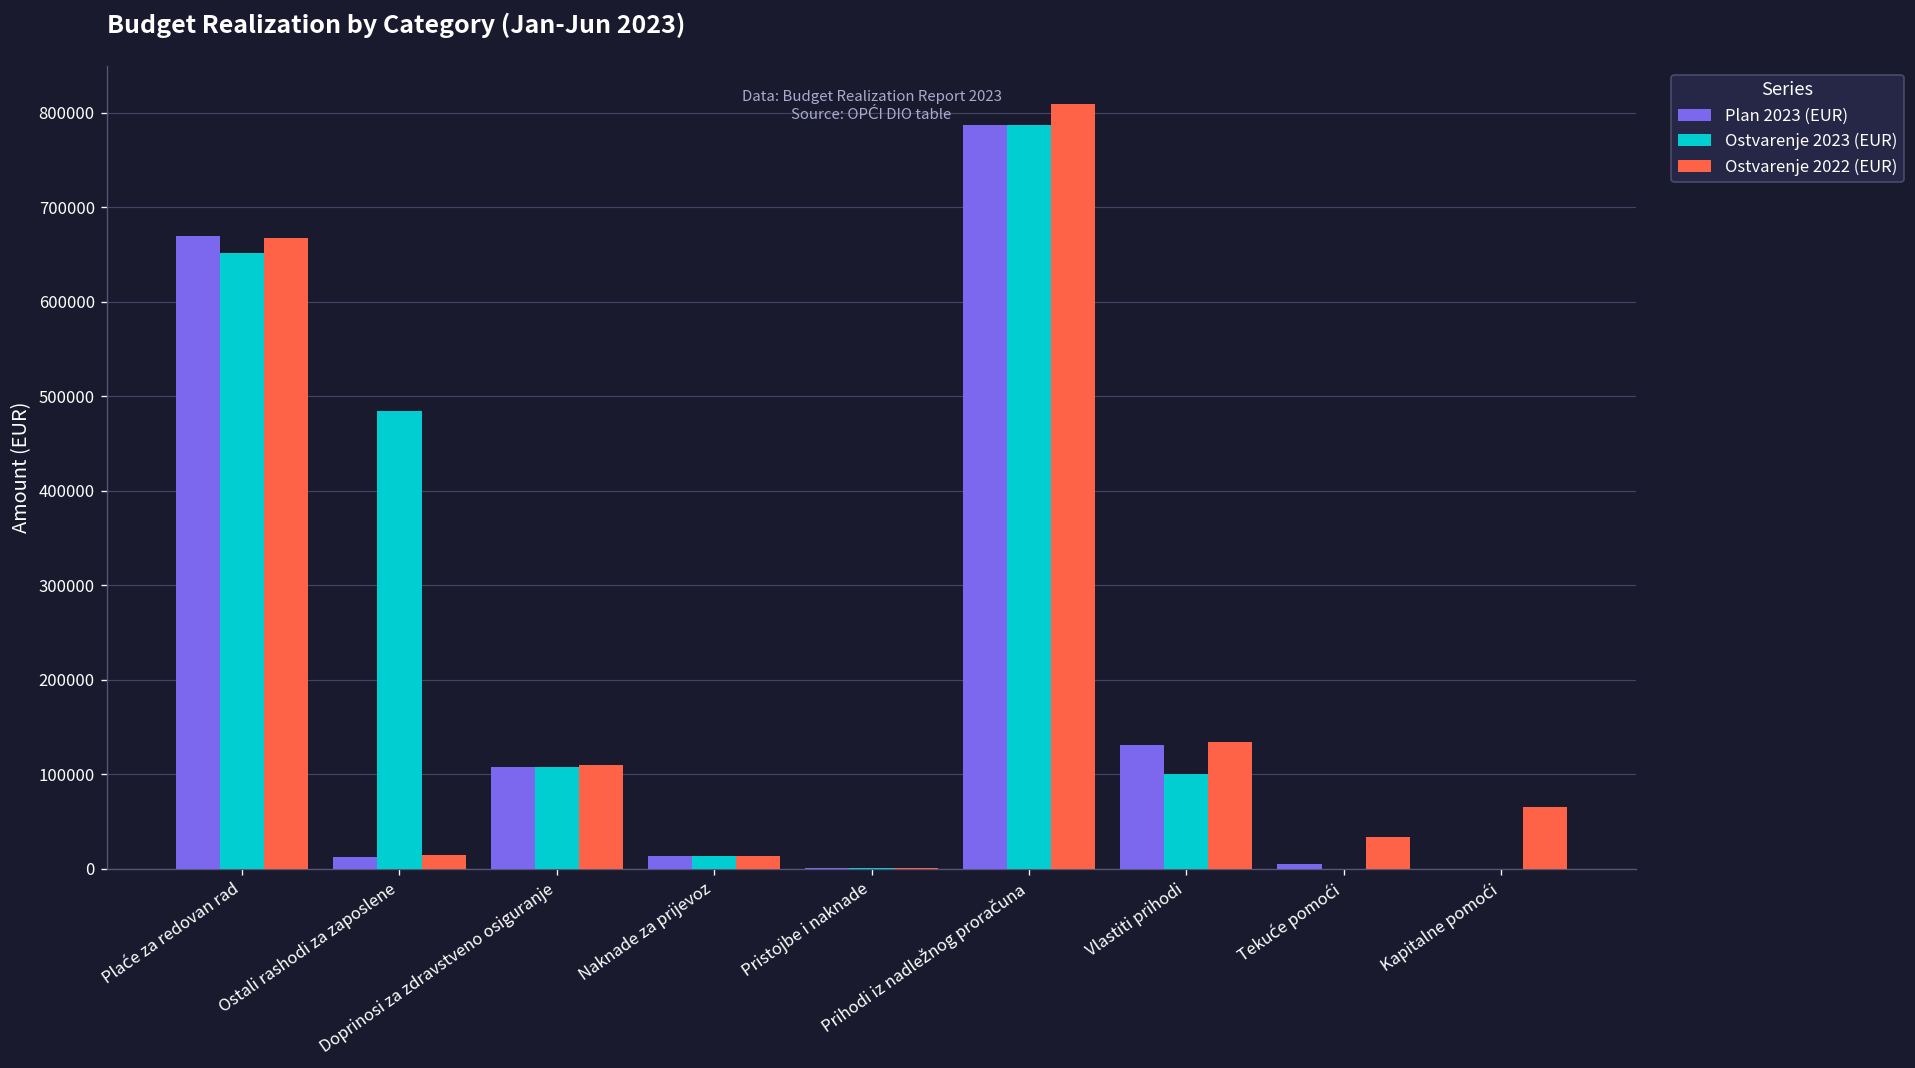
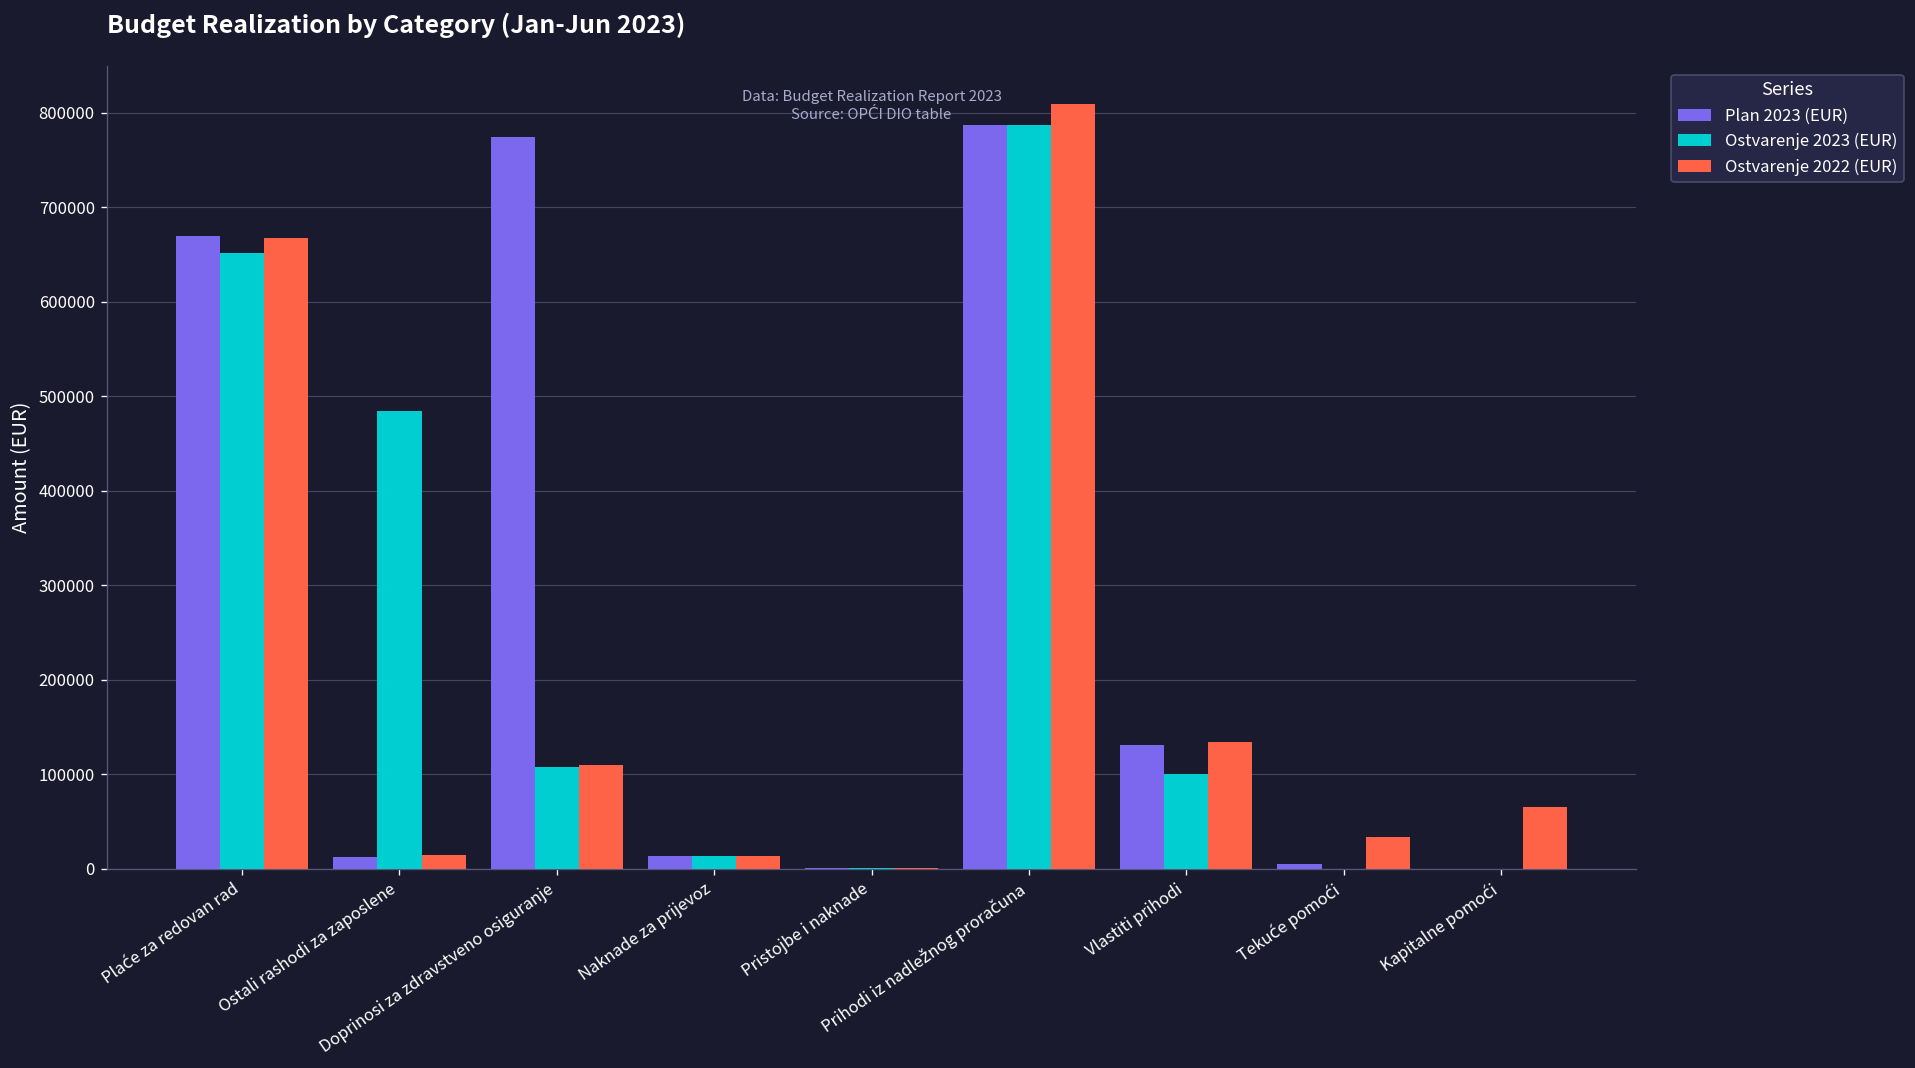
  {
    "Plan 2023 (EUR)": {
      "Plaće za redovan rad": 670000,
      "Ostali rashodi za zaposlene": 10000,
-     "Doprinosi za zdravstveno osiguranje": 110000,
+     "Doprinosi za zdravstveno osiguranje": 770000,
      "Naknade za prijevoz": 10000,
      "Vlastiti prihodi": 130000,
      "Tekuće pomoći": 10000,
      "Kapitalne pomoći": 0
    },
    "Ostvarenje 2023 (EUR)": {
      "Plaće za redovan rad": 650000,
      "Ostali rashodi za zaposlene": 480000,
      "Doprinosi za zdravstveno osiguranje": 110000,
      "Naknade za prijevoz": 10000,
      "Prihodi iz nadležnog proračuna": 790000,
      "Vlastiti prihodi": 100000,
      "Tekuće pomoći": 0,
      "Kapitalne pomoći": 0
    },
    "Ostvarenje 2022 (EUR)": {
      "Plaće za redovan rad": 670000,
      "Ostali rashodi za zaposlene": 20000,
      "Doprinosi za zdravstveno osiguranje": 110000,
      "Naknade za prijevoz": 10000,
      "Prihodi iz nadležnog proračuna": 810000,
      "Vlastiti prihodi": 130000,
      "Tekuće pomoći": 30000,
      "Kapitalne pomoći": 70000
    }
  }
